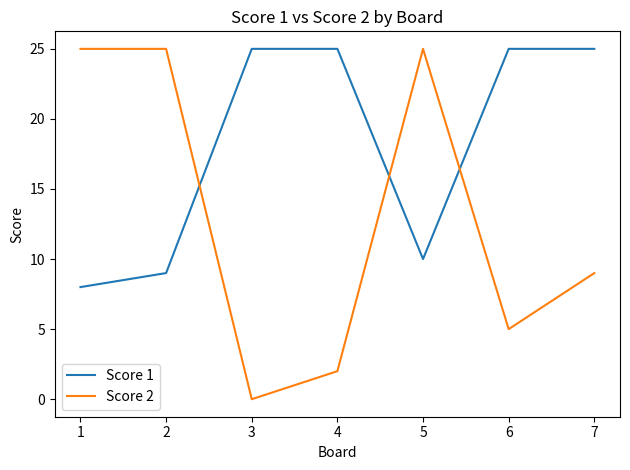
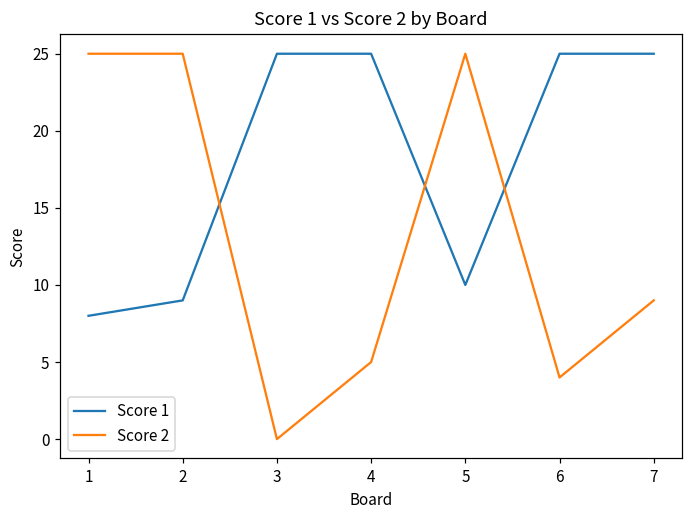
  {
    "Score 1": {
      "1": 8,
      "2": 9,
      "3": 25,
      "4": 25,
      "5": 10,
      "6": 25,
      "7": 25
    },
    "Score 2": {
      "1": 25,
      "2": 25,
      "3": 0,
-     "4": 2,
+     "4": 5,
      "5": 25,
-     "6": 5,
+     "6": 4,
      "7": 9
    }
  }
